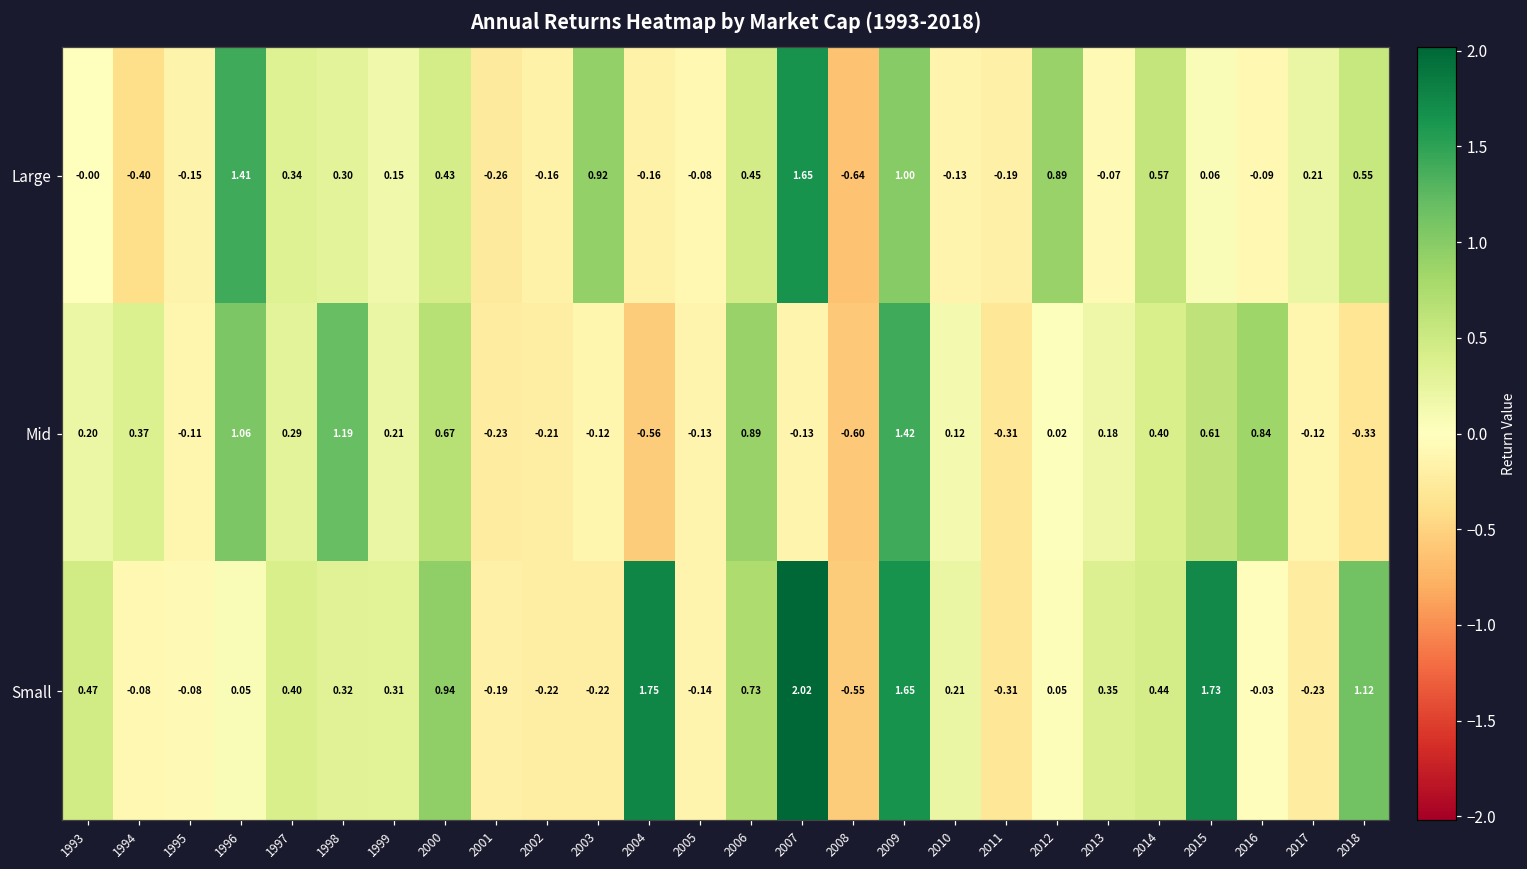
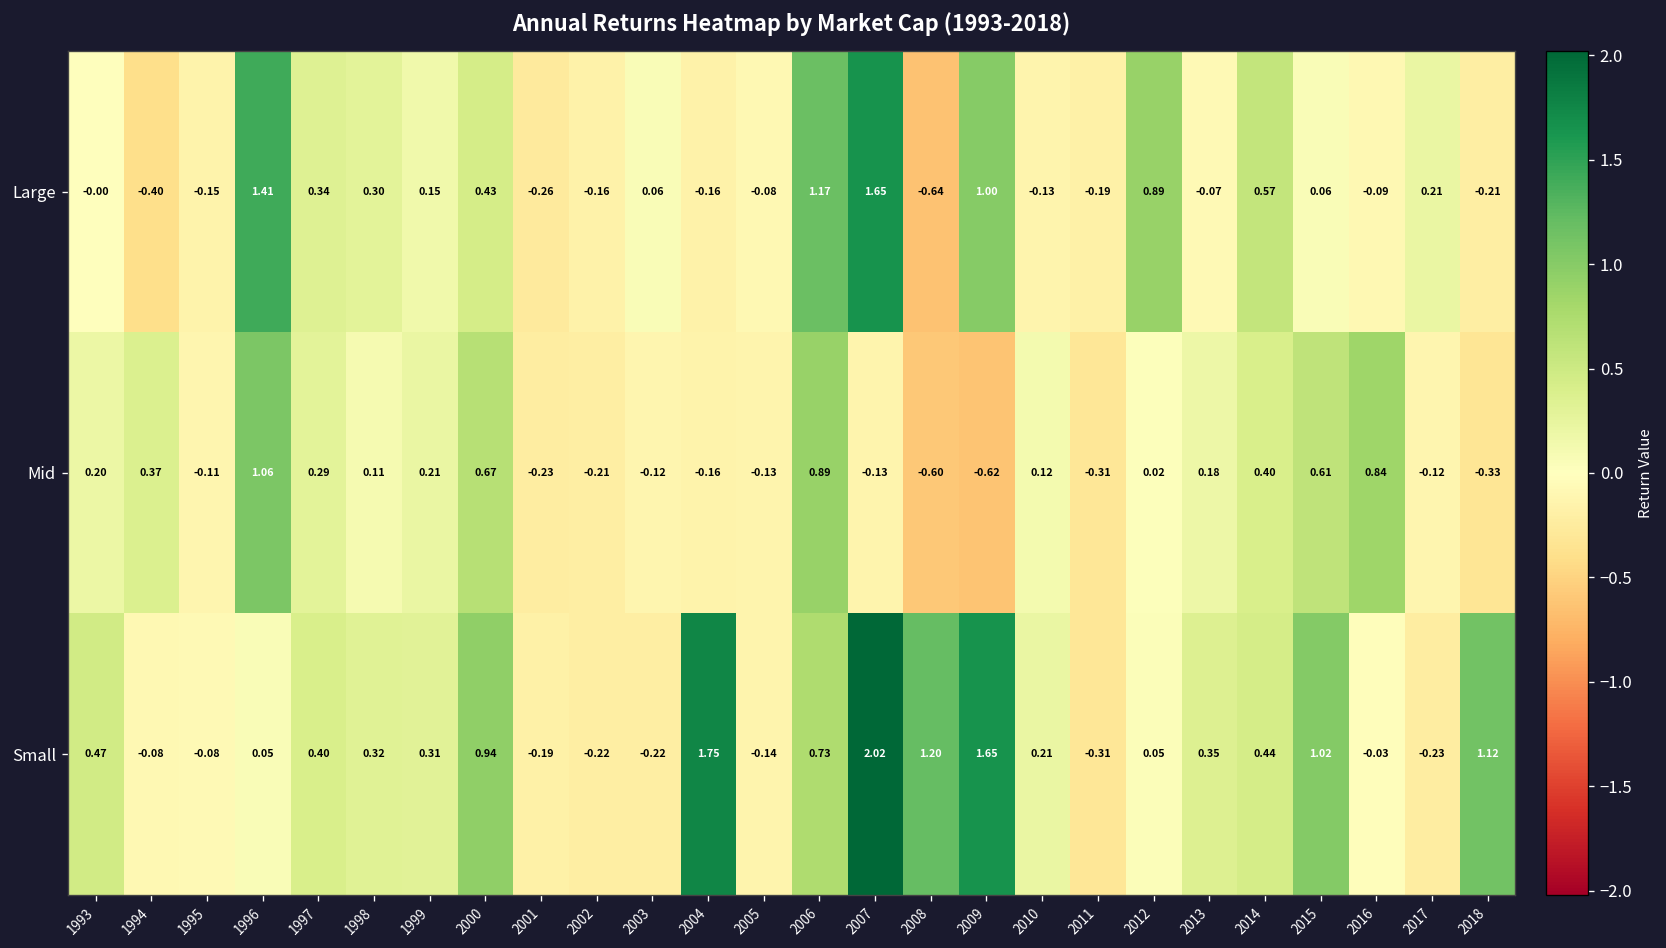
  {
    "Large": {
      "1993": -0.00,
      "1994": -0.40,
      "1995": -0.15,
      "1996": 1.41,
      "1997": 0.34,
      "1998": 0.30,
      "1999": 0.15,
      "2000": 0.43,
      "2001": -0.26,
      "2002": -0.16,
-     "2003": 0.92,
+     "2003": 0.06,
      "2004": -0.16,
      "2005": -0.08,
-     "2006": 0.45,
+     "2006": 1.17,
      "2007": 1.65,
      "2008": -0.64,
      "2009": 1.00,
      "2010": -0.13,
      "2011": -0.19,
      "2012": 0.89,
      "2013": -0.07,
      "2014": 0.57,
      "2015": 0.06,
      "2016": -0.09,
      "2017": 0.21,
-     "2018": 0.55
+     "2018": -0.21
    },
    "Mid": {
      "1993": 0.20,
      "1994": 0.37,
      "1995": -0.11,
      "1996": 1.06,
      "1997": 0.29,
-     "1998": 1.19,
+     "1998": 0.11,
      "1999": 0.21,
      "2000": 0.67,
      "2001": -0.23,
      "2002": -0.21,
      "2003": -0.12,
-     "2004": -0.56,
+     "2004": -0.16,
      "2005": -0.13,
      "2006": 0.89,
      "2007": -0.13,
      "2008": -0.60,
-     "2009": 1.42,
+     "2009": -0.62,
      "2010": 0.12,
      "2011": -0.31,
      "2012": 0.02,
      "2013": 0.18,
      "2014": 0.40,
      "2015": 0.61,
      "2016": 0.84,
      "2017": -0.12,
      "2018": -0.33
    },
    "Small": {
      "1993": 0.47,
      "1994": -0.08,
      "1995": -0.08,
      "1996": 0.05,
      "1997": 0.40,
      "1998": 0.32,
      "1999": 0.31,
      "2000": 0.94,
      "2001": -0.19,
      "2002": -0.22,
      "2003": -0.22,
      "2004": 1.75,
      "2005": -0.14,
      "2006": 0.73,
      "2007": 2.02,
-     "2008": -0.55,
+     "2008": 1.20,
      "2009": 1.65,
      "2010": 0.21,
      "2011": -0.31,
      "2012": 0.05,
      "2013": 0.35,
      "2014": 0.44,
-     "2015": 1.73,
+     "2015": 1.02,
      "2016": -0.03,
      "2017": -0.23,
      "2018": 1.12
    }
  }
